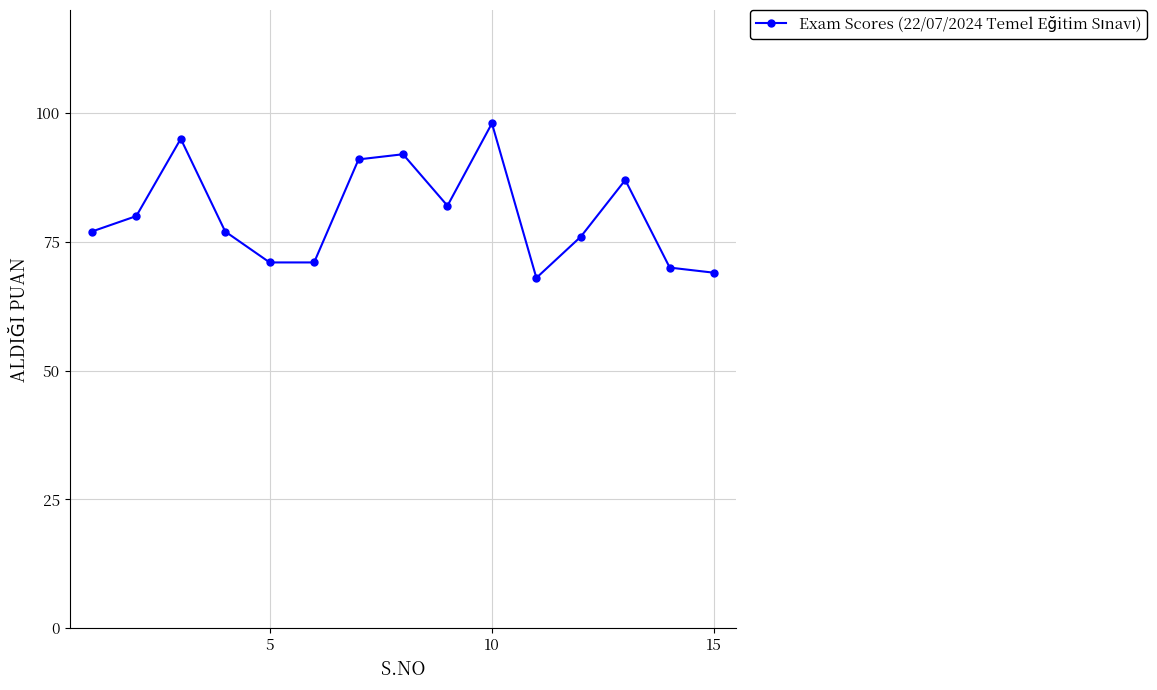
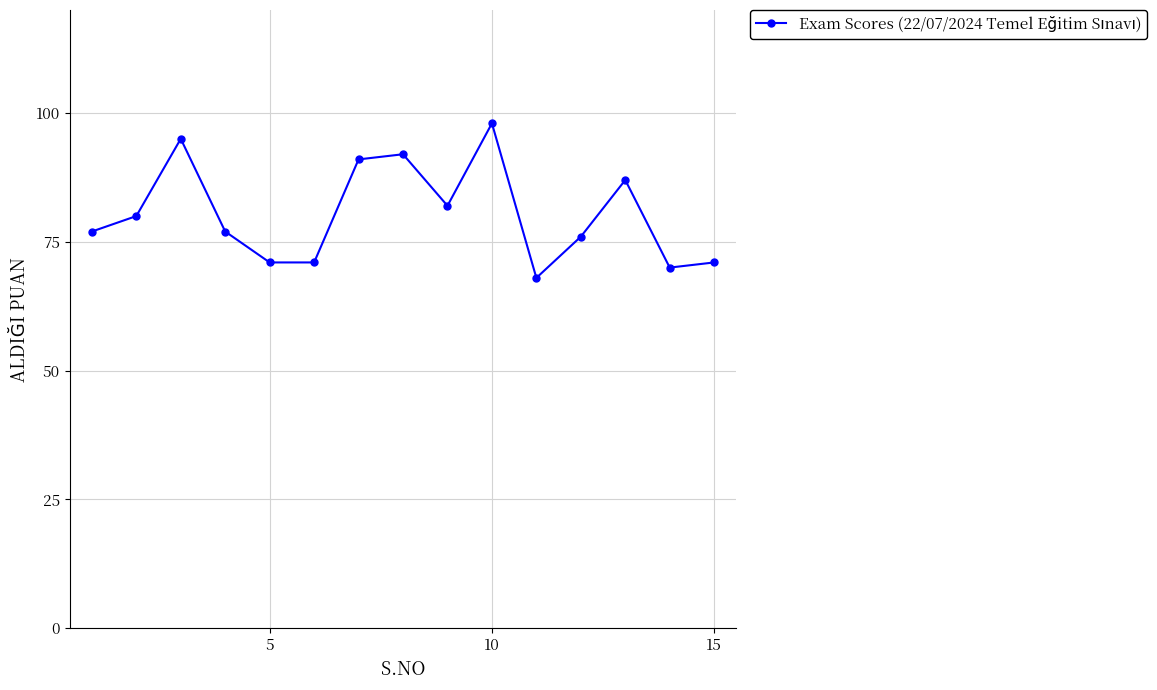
  {
    "5": 71,
    "10": 98,
-   "15": 69
+   "15": 71
  }
